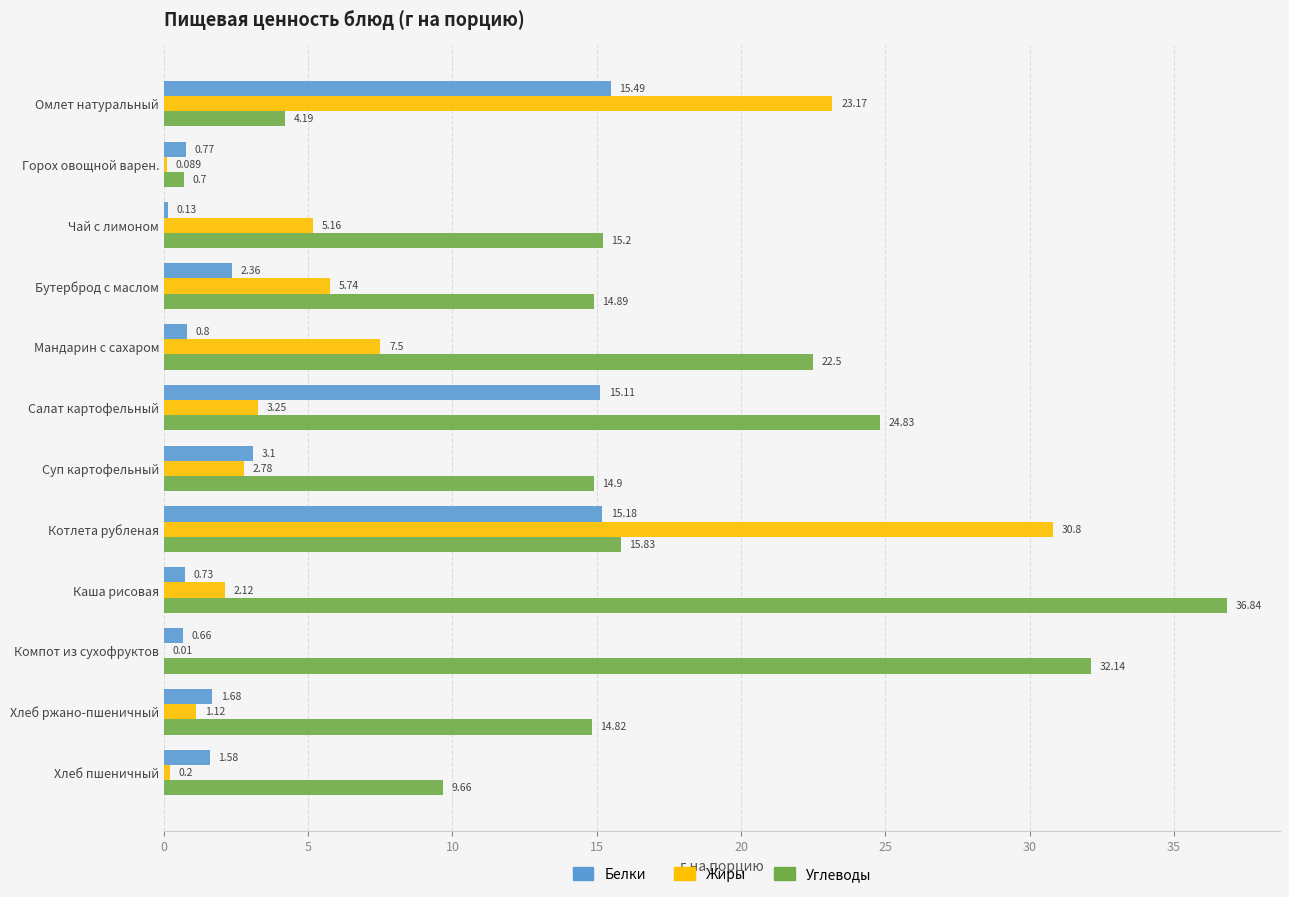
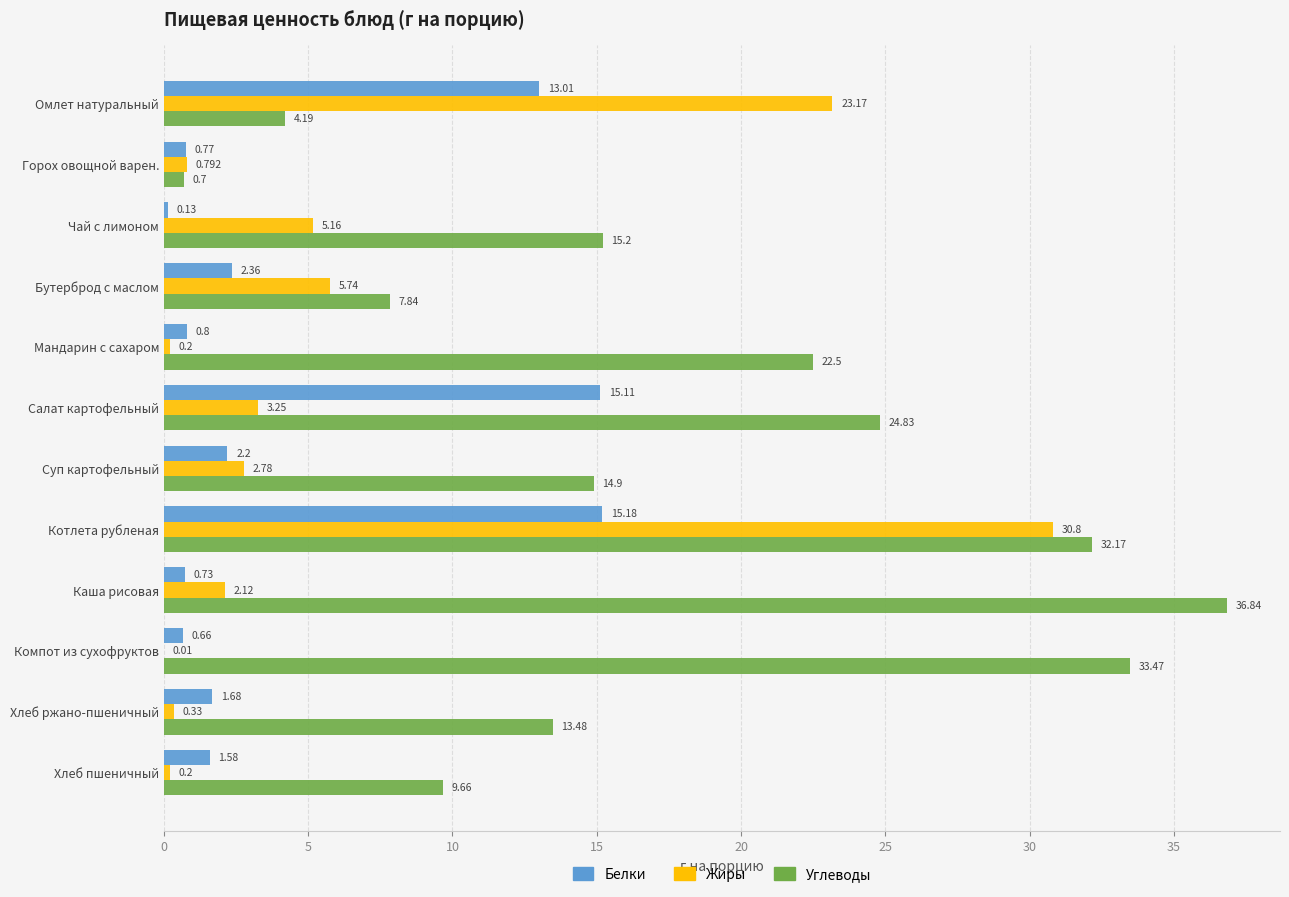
  {
    "Белки": {
-     "Омлет натуральный": 15.49,
+     "Омлет натуральный": 13.01,
      "Горох овощной варен.": 0.77,
      "Чай с лимоном": 0.13,
      "Бутерброд с маслом": 2.36,
      "Мандарин с сахаром": 0.8,
      "Салат картофельный": 15.11,
-     "Суп картофельный": 3.1,
+     "Суп картофельный": 2.2,
      "Котлета рубленая": 15.18,
      "Каша рисовая": 0.73,
      "Компот из сухофруктов": 0.66,
      "Хлеб ржано-пшеничный": 1.68,
      "Хлеб пшеничный": 1.58
    },
    "Жиры": {
      "Омлет натуральный": 23.17,
-     "Горох овощной варен.": 0.089,
+     "Горох овощной варен.": 0.792,
      "Чай с лимоном": 5.16,
      "Бутерброд с маслом": 5.74,
-     "Мандарин с сахаром": 7.5,
+     "Мандарин с сахаром": 0.2,
      "Салат картофельный": 3.25,
      "Суп картофельный": 2.78,
      "Котлета рубленая": 30.8,
      "Каша рисовая": 2.12,
      "Компот из сухофруктов": 0.01,
-     "Хлеб ржано-пшеничный": 1.12,
+     "Хлеб ржано-пшеничный": 0.33,
      "Хлеб пшеничный": 0.2
    },
    "Углеводы": {
      "Омлет натуральный": 4.19,
      "Горох овощной варен.": 0.7,
      "Чай с лимоном": 15.2,
-     "Бутерброд с маслом": 14.89,
+     "Бутерброд с маслом": 7.84,
      "Мандарин с сахаром": 22.5,
      "Салат картофельный": 24.83,
      "Суп картофельный": 14.9,
-     "Котлета рубленая": 15.83,
+     "Котлета рубленая": 32.17,
      "Каша рисовая": 36.84,
-     "Компот из сухофруктов": 32.14,
-     "Хлеб ржано-пшеничный": 14.82,
+     "Компот из сухофруктов": 33.47,
+     "Хлеб ржано-пшеничный": 13.48,
      "Хлеб пшеничный": 9.66
    }
  }
